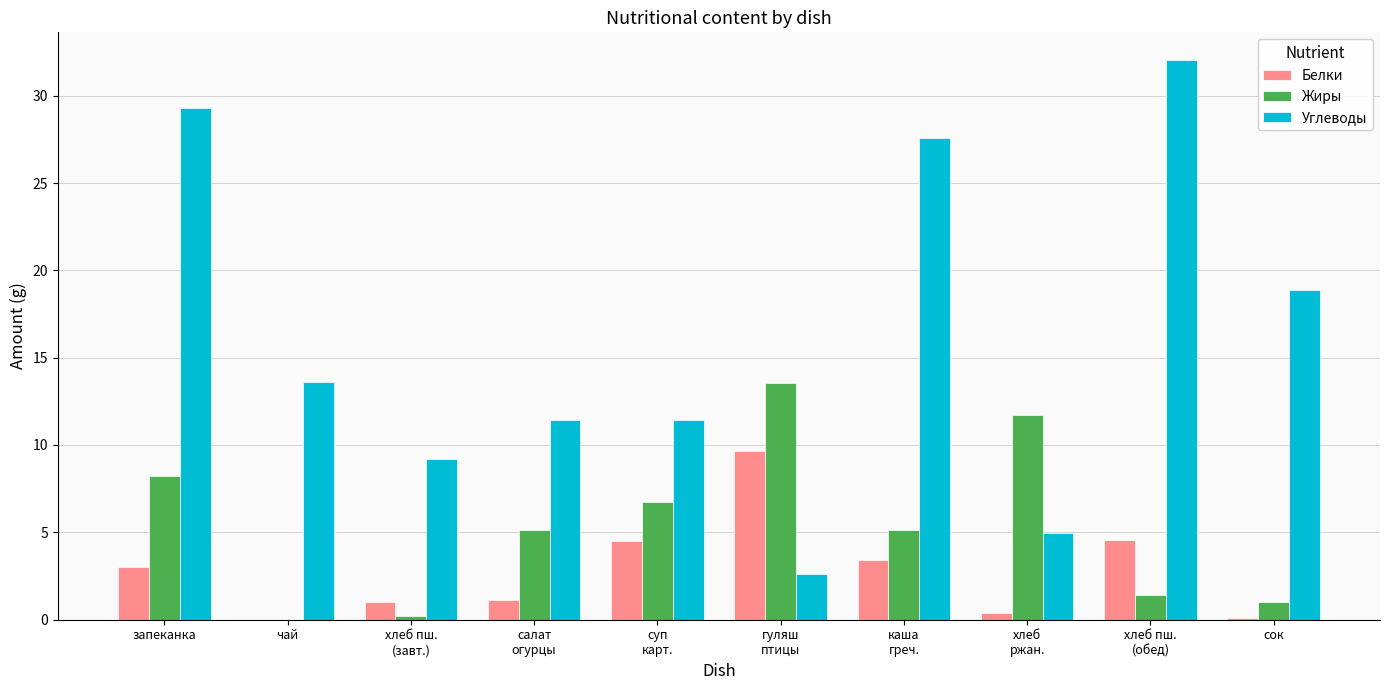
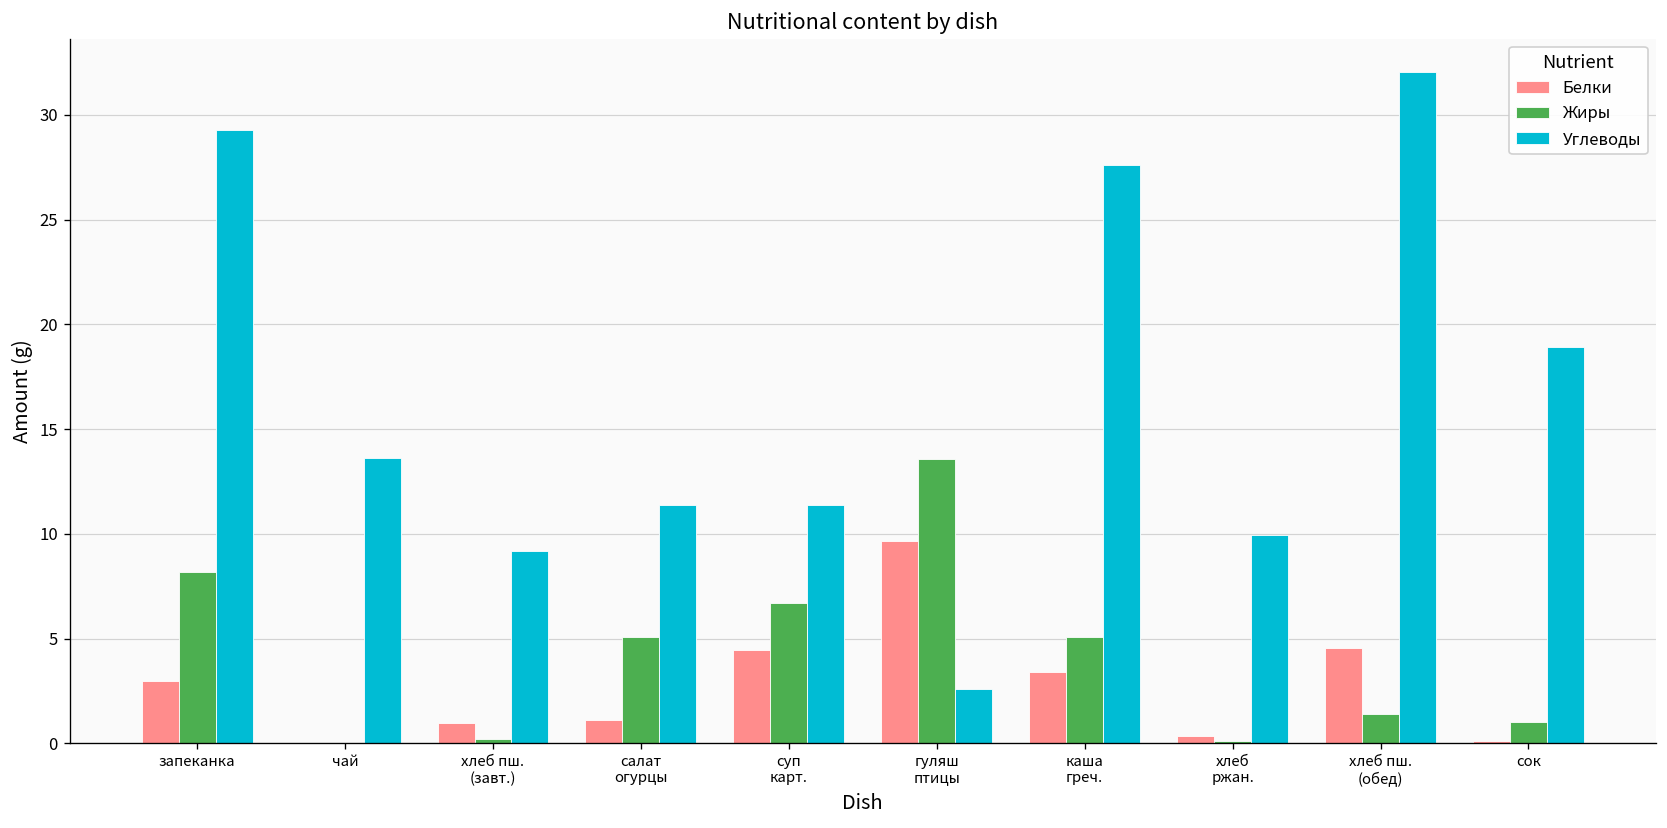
  {
    "Белки": {
      "запеканка": 3.0,
      "чай": 0.0,
      "хлеб пш. (завт.)": 1.0,
      "салат огурцы": 1.1,
      "суп карт.": 4.5,
      "гуляш птицы": 9.7,
      "каша греч.": 3.4,
      "хлеб ржан.": 0.4,
      "хлеб пш. (обед)": 4.6
    },
    "Жиры": {
      "запеканка": 8.2,
      "чай": 0.0,
      "хлеб пш. (завт.)": 0.2,
      "салат огурцы": 5.1,
      "суп карт.": 6.7,
      "гуляш птицы": 13.6,
      "каша греч.": 5.1,
-     "хлеб ржан.": 11.7,
+     "хлеб ржан.": 0.1,
      "хлеб пш. (обед)": 1.4,
      "сок": 1.0
    },
    "Углеводы": {
      "запеканка": 29.3,
      "чай": 13.6,
      "хлеб пш. (завт.)": 9.2,
      "салат огурцы": 11.4,
      "суп карт.": 11.4,
      "гуляш птицы": 2.6,
      "каша греч.": 27.6,
-     "хлеб ржан.": 5.0,
+     "хлеб ржан.": 10.0,
      "хлеб пш. (обед)": 32.0,
      "сок": 18.9
    }
  }
